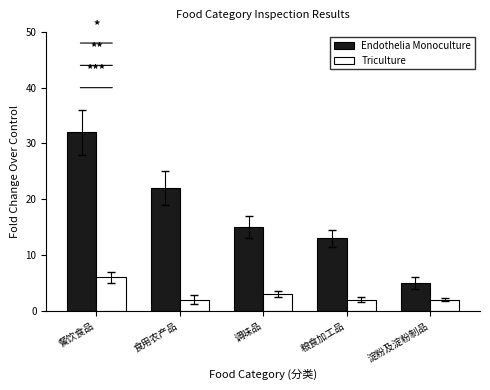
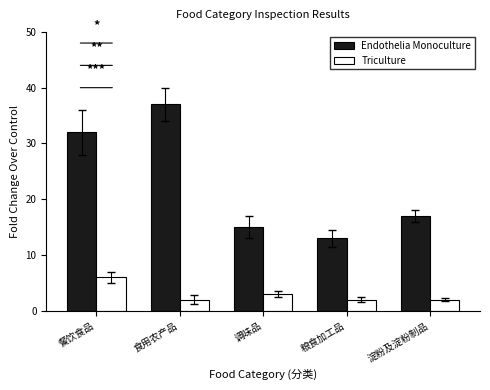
  {
    "Endothelia Monoculture": {
      "餐饮食品": 32,
-     "食用农产品": 22,
+     "食用农产品": 37,
      "调味品": 15,
      "粮食加工品": 13,
-     "淀粉及淀粉制品": 5
+     "淀粉及淀粉制品": 17
    },
    "Triculture": {
      "餐饮食品": 6,
      "食用农产品": 2,
      "调味品": 3,
      "粮食加工品": 2,
      "淀粉及淀粉制品": 2
    }
  }
